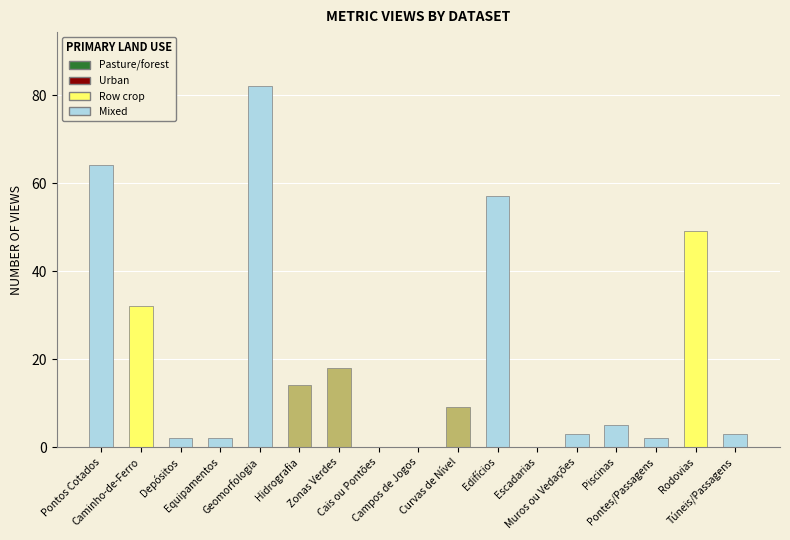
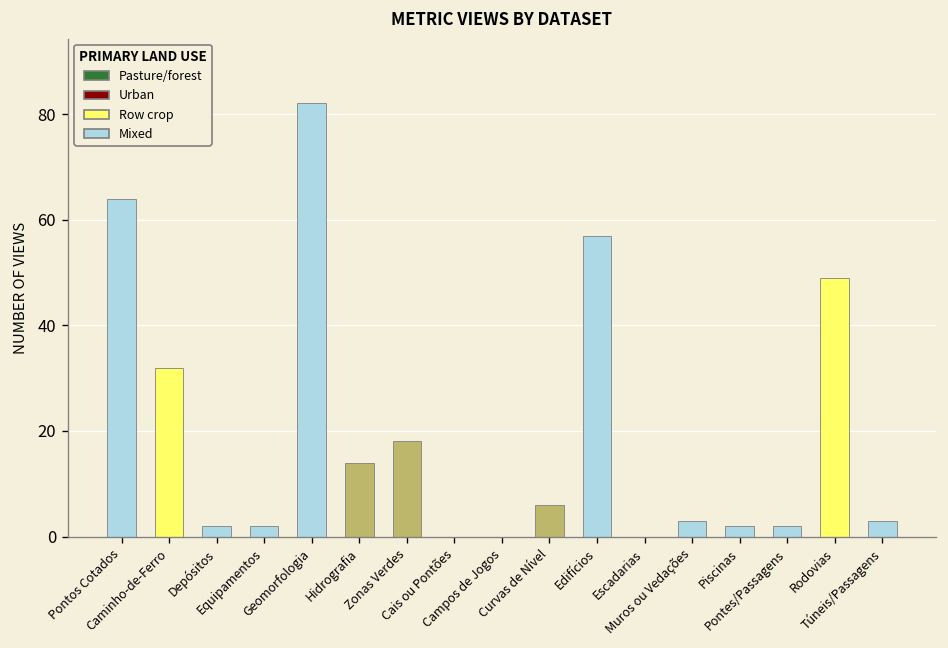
  {
    "Pontos Cotados": 64,
    "Caminho-de-Ferro": 32,
    "Depósitos": 2,
    "Equipamentos": 2,
    "Geomorfologia": 82,
    "Hidrografia": 14,
    "Zonas Verdes": 18,
    "Cais ou Pontões": 0,
    "Campos de Jogos": 0,
-   "Curvas de Nível": 9,
+   "Curvas de Nível": 6,
    "Edifícios": 57,
    "Escadarias": 0,
    "Muros ou Vedações": 3,
-   "Piscinas": 5,
+   "Piscinas": 2,
    "Pontes/Passagens": 2,
    "Rodovias": 49,
    "Túneis/Passagens": 3
  }
